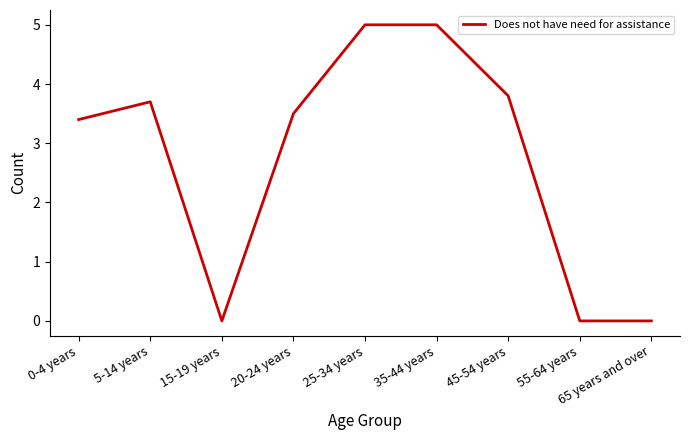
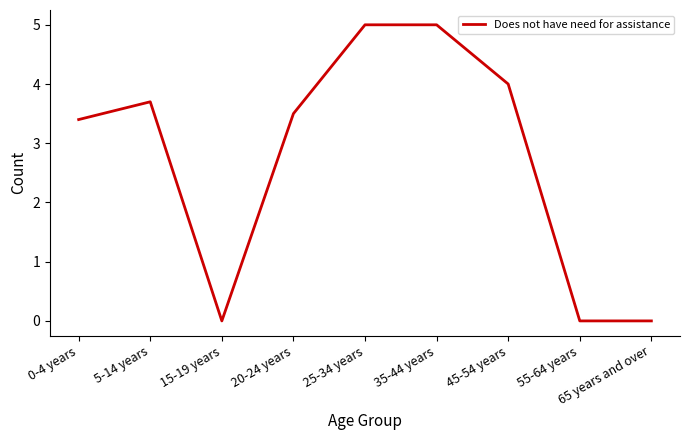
  {
    "0-4 years": 3.4,
    "5-14 years": 3.7,
    "15-19 years": 0.0,
    "20-24 years": 3.5,
    "25-34 years": 5.0,
    "35-44 years": 5.0,
-   "45-54 years": 3.8,
+   "45-54 years": 4.0,
    "55-64 years": 0.0,
    "65 years and over": 0.0
  }
